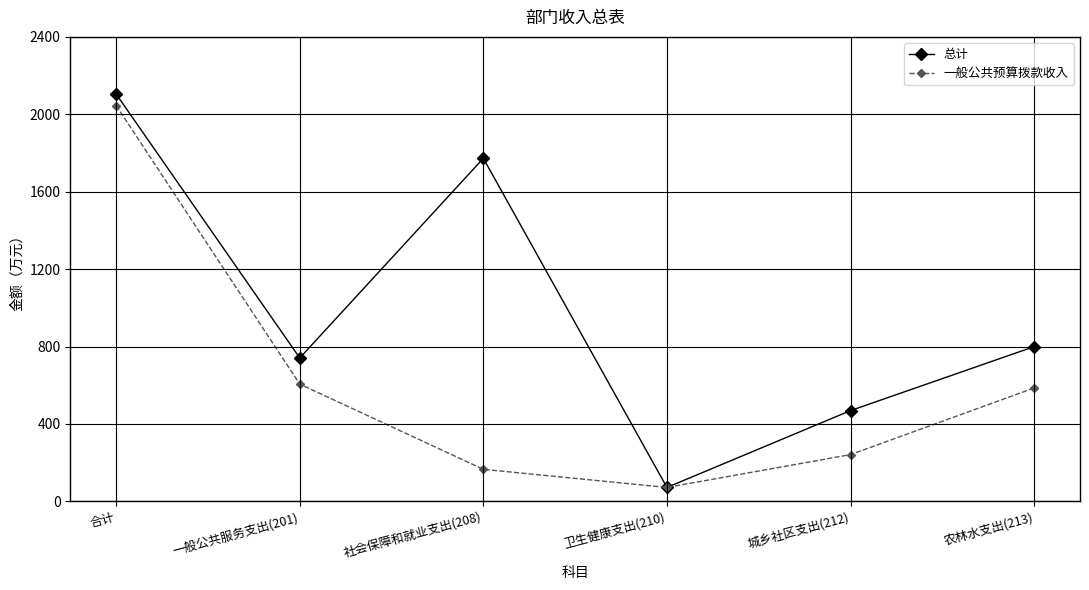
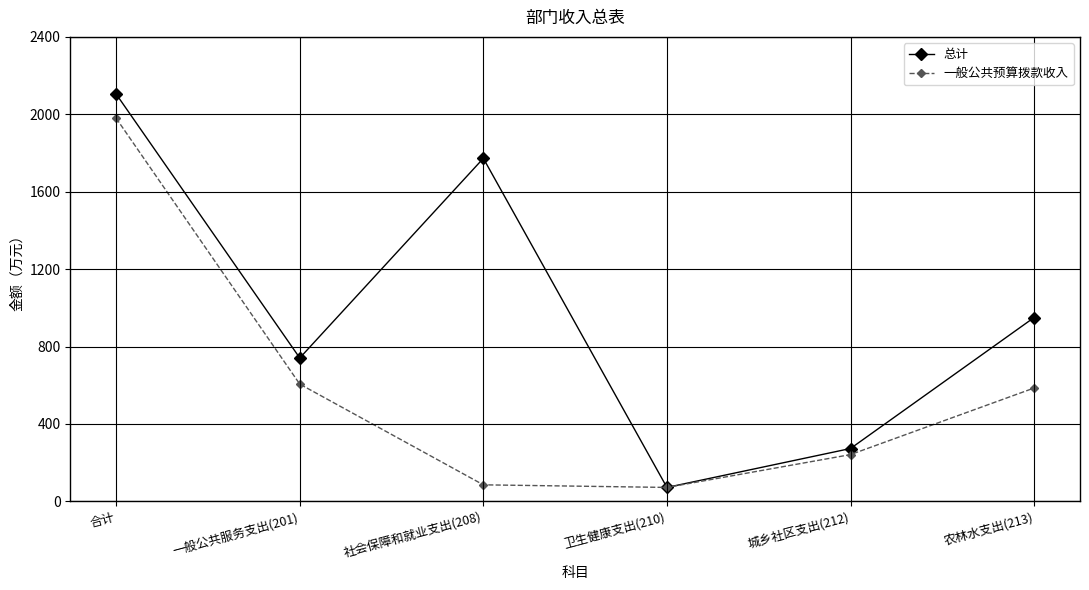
  {
    "总计": {
      "合计": 2100,
      "一般公共服务支出(201)": 740,
      "社会保障和就业支出(208)": 1770,
-     "城乡社区支出(212)": 470,
-     "农林水支出(213)": 800
+     "城乡社区支出(212)": 270,
+     "农林水支出(213)": 950
    },
    "一般公共预算拨款收入": {
-     "合计": 2050,
+     "合计": 1980,
      "一般公共服务支出(201)": 610,
-     "社会保障和就业支出(208)": 170,
+     "社会保障和就业支出(208)": 90,
      "城乡社区支出(212)": 240,
      "农林水支出(213)": 590
    }
  }
